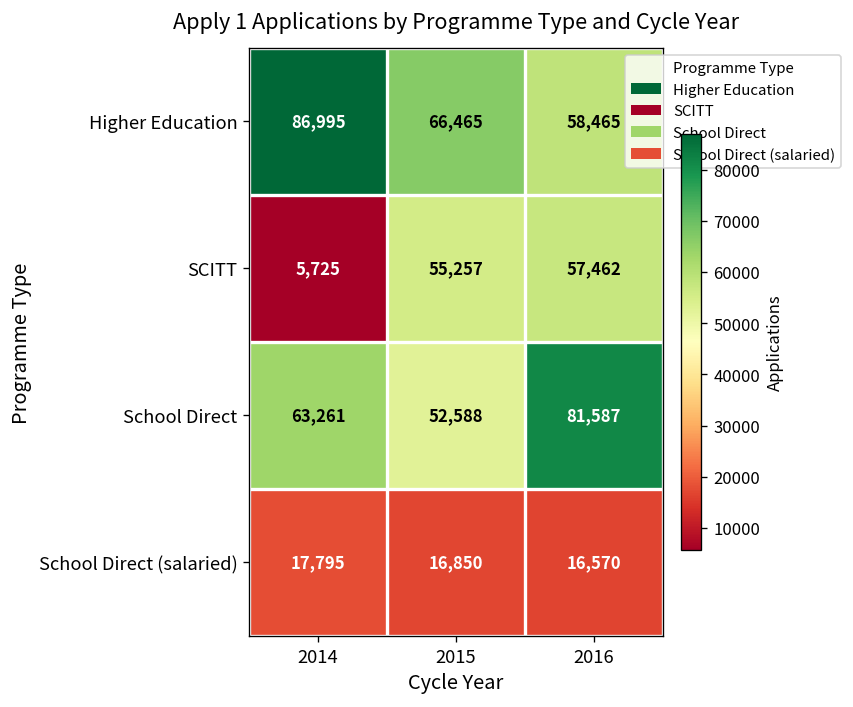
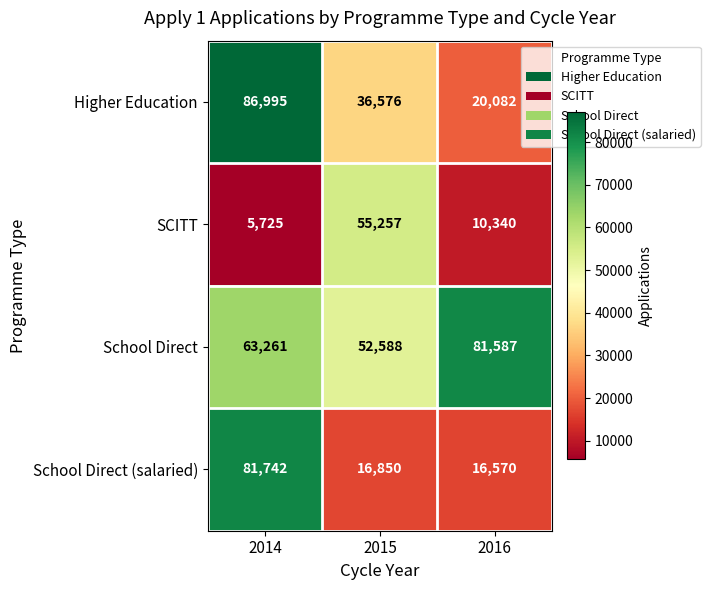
  {
    "Higher Education": {
      "2014": "86,995",
-     "2015": "66,465",
-     "2016": "58,465"
+     "2015": "36,576",
+     "2016": "20,082"
    },
    "SCITT": {
      "2014": "5,725",
      "2015": "55,257",
-     "2016": "57,462"
+     "2016": "10,340"
    },
    "School Direct": {
      "2014": "63,261",
      "2015": "52,588",
      "2016": "81,587"
    },
    "School Direct (salaried)": {
-     "2014": "17,795",
+     "2014": "81,742",
      "2015": "16,850",
      "2016": "16,570"
    }
  }
